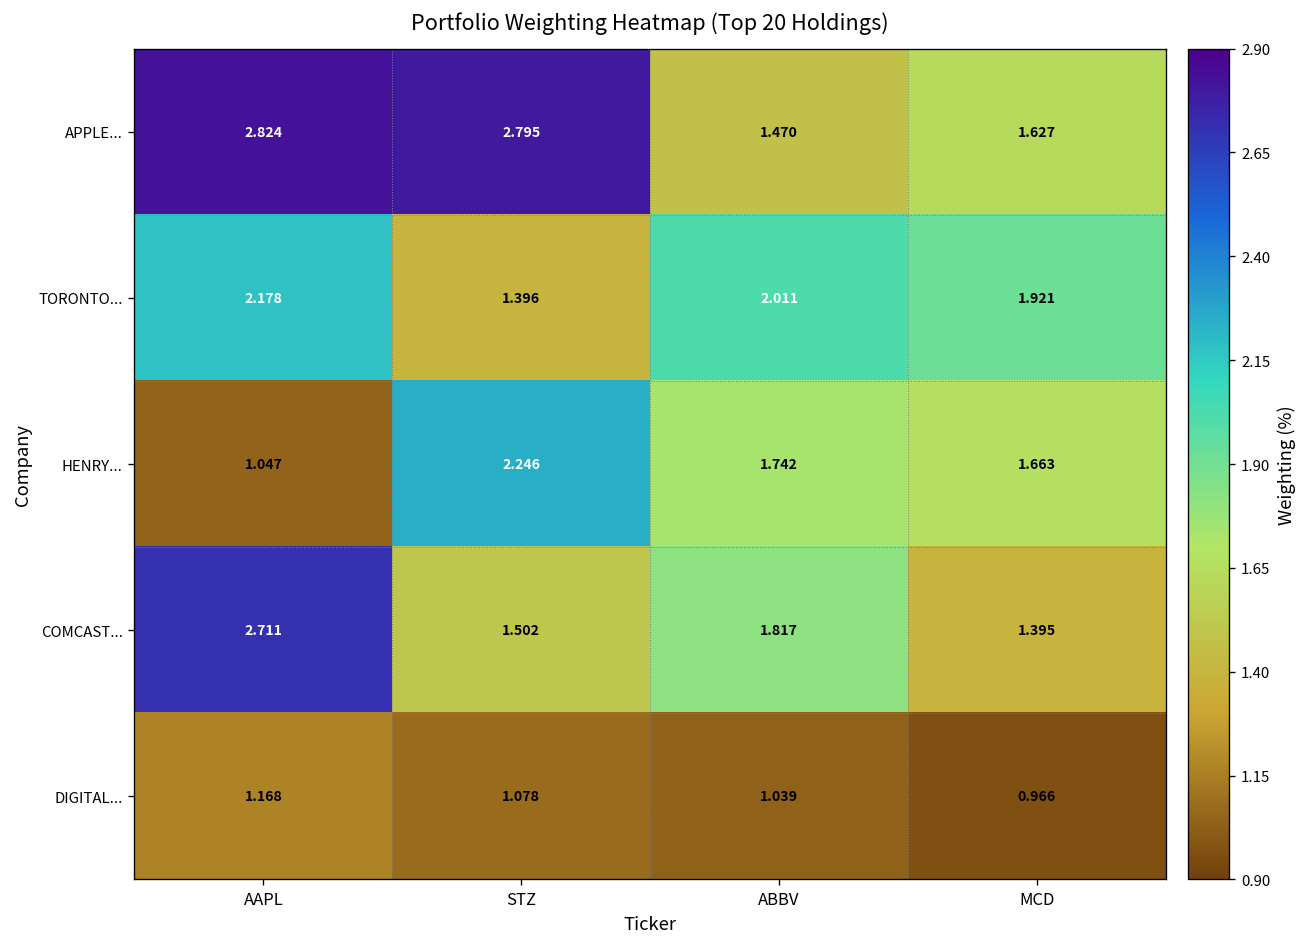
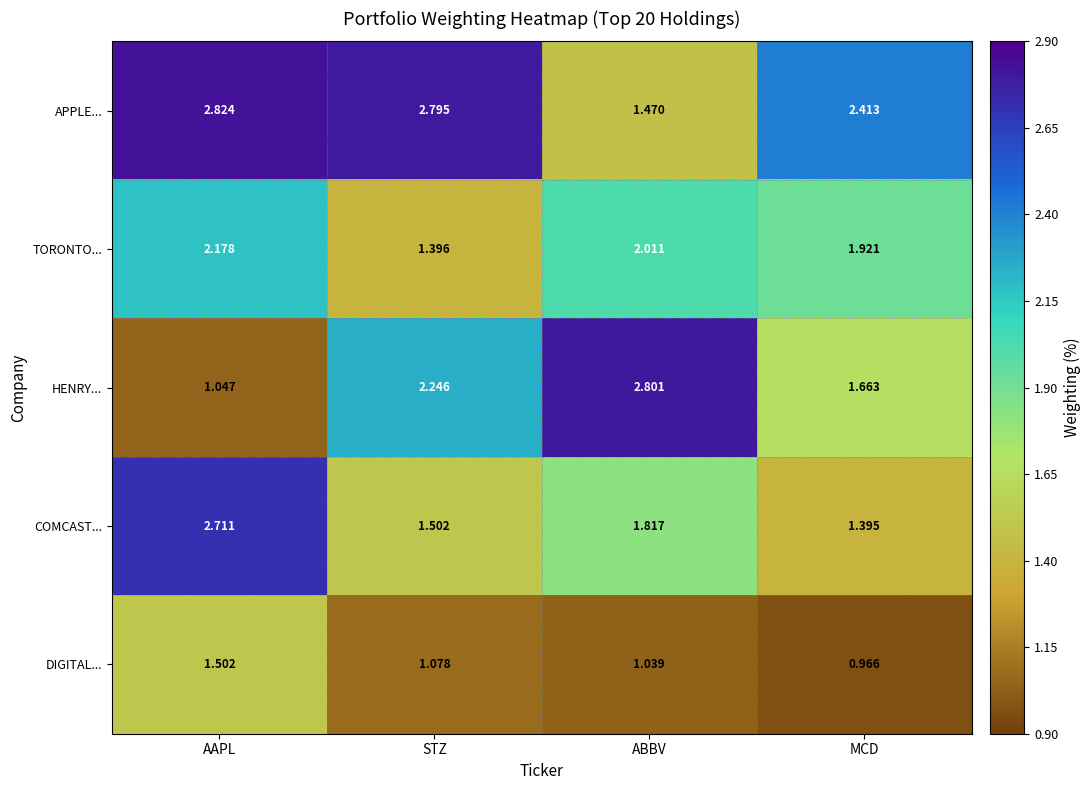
  {
    "APPLE...": {
      "AAPL": 2.824,
      "STZ": 2.795,
      "ABBV": 1.470,
-     "MCD": 1.627
+     "MCD": 2.413
    },
    "TORONTO...": {
      "AAPL": 2.178,
      "STZ": 1.396,
      "ABBV": 2.011,
      "MCD": 1.921
    },
    "HENRY...": {
      "AAPL": 1.047,
      "STZ": 2.246,
-     "ABBV": 1.742,
+     "ABBV": 2.801,
      "MCD": 1.663
    },
    "COMCAST...": {
      "AAPL": 2.711,
      "STZ": 1.502,
      "ABBV": 1.817,
      "MCD": 1.395
    },
    "DIGITAL...": {
-     "AAPL": 1.168,
+     "AAPL": 1.502,
      "STZ": 1.078,
      "ABBV": 1.039,
      "MCD": 0.966
    }
  }
